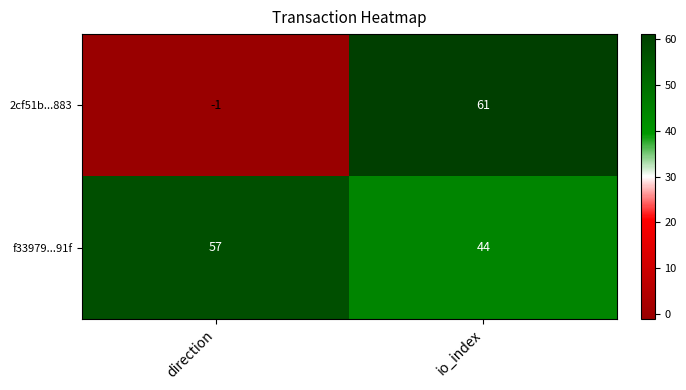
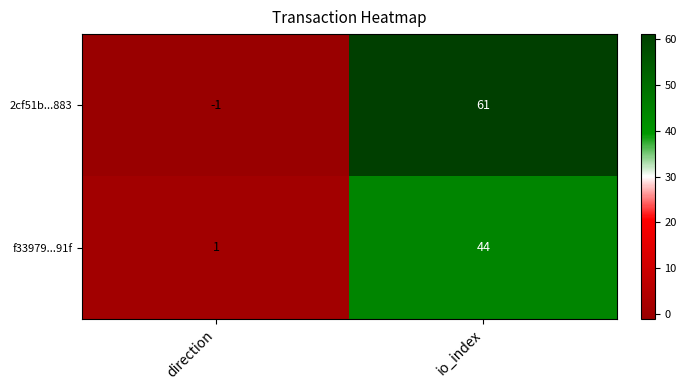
  {
    "2cf51b...883": {
      "direction": -1,
      "io_index": 61
    },
    "f33979...91f": {
-     "direction": 57,
+     "direction": 1,
      "io_index": 44
    }
  }
